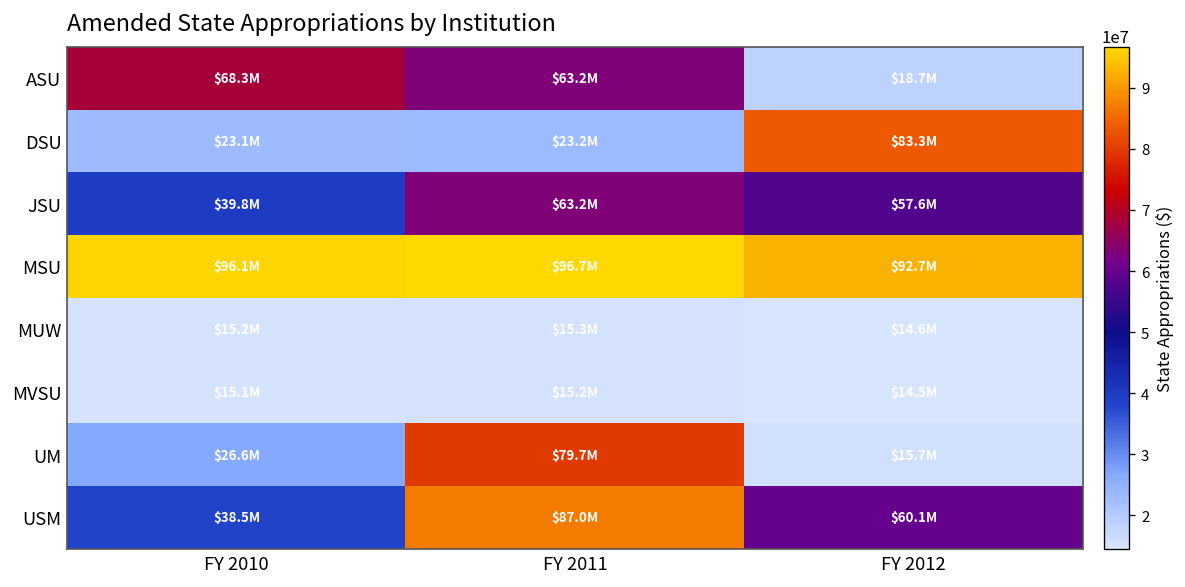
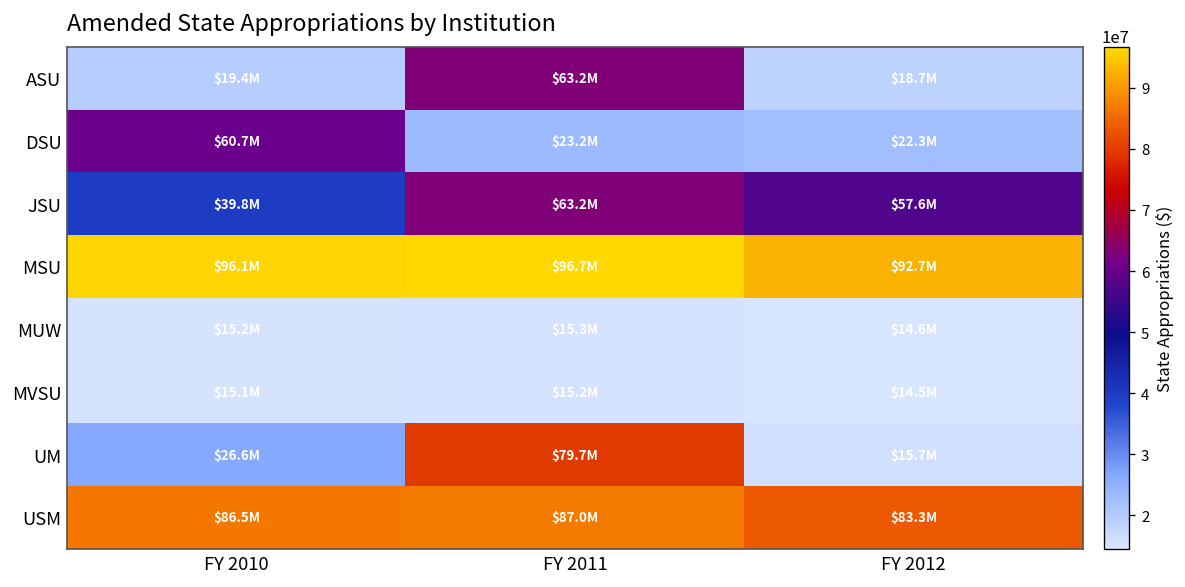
  {
    "ASU": {
-     "FY 2010": "$68.3M",
+     "FY 2010": "$19.4M",
      "FY 2011": "$63.2M",
      "FY 2012": "$18.7M"
    },
    "DSU": {
-     "FY 2010": "$23.1M",
+     "FY 2010": "$60.7M",
      "FY 2011": "$23.2M",
-     "FY 2012": "$83.3M"
+     "FY 2012": "$22.3M"
    },
    "JSU": {
      "FY 2010": "$39.8M",
      "FY 2011": "$63.2M",
      "FY 2012": "$57.6M"
    },
    "MSU": {
      "FY 2010": "$96.1M",
      "FY 2011": "$96.7M",
      "FY 2012": "$92.7M"
    },
    "UM": {
      "FY 2010": "$26.6M",
      "FY 2011": "$79.7M"
    },
    "USM": {
-     "FY 2010": "$38.5M",
+     "FY 2010": "$86.5M",
      "FY 2011": "$87.0M",
-     "FY 2012": "$60.1M"
+     "FY 2012": "$83.3M"
    }
  }
